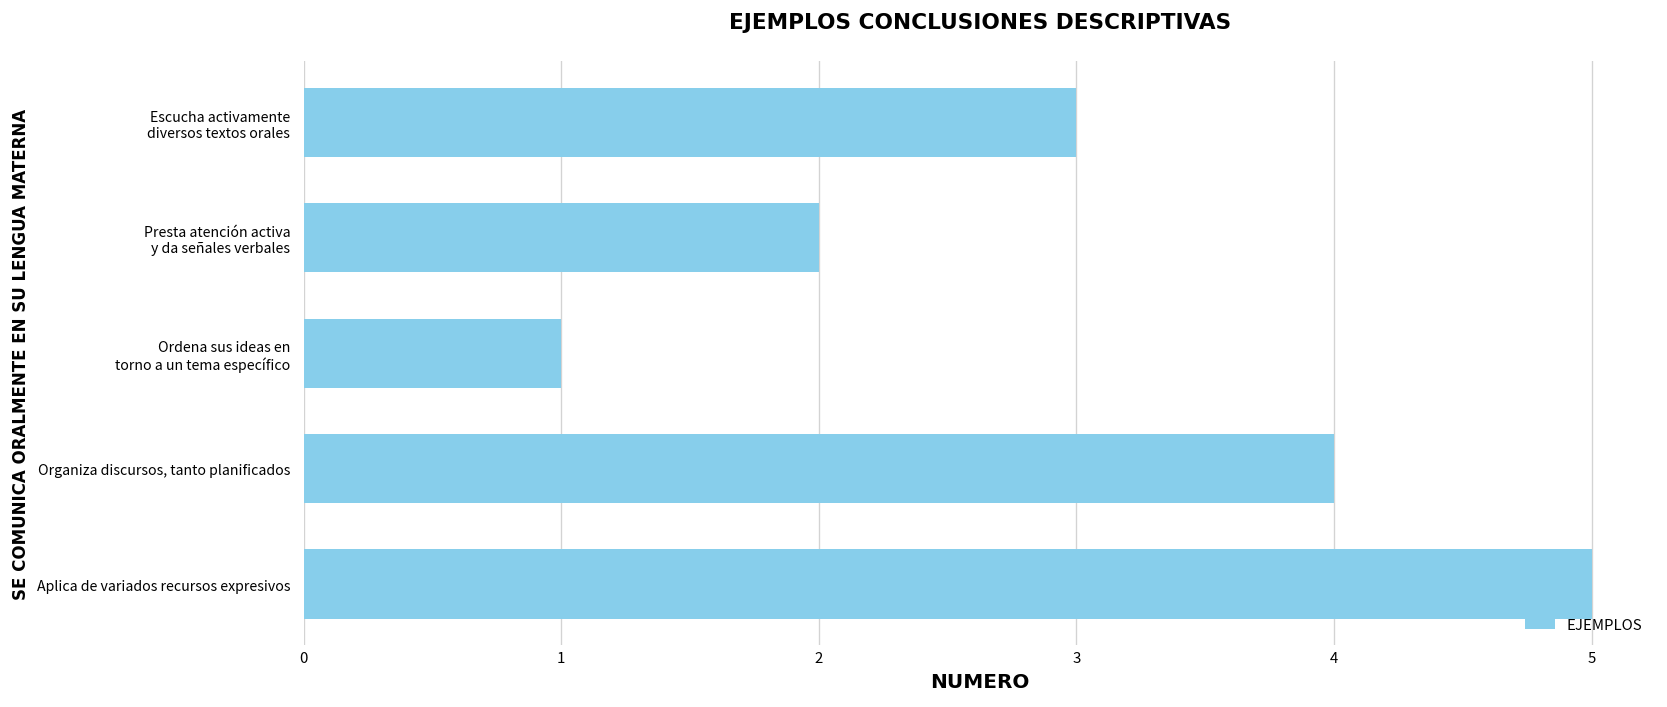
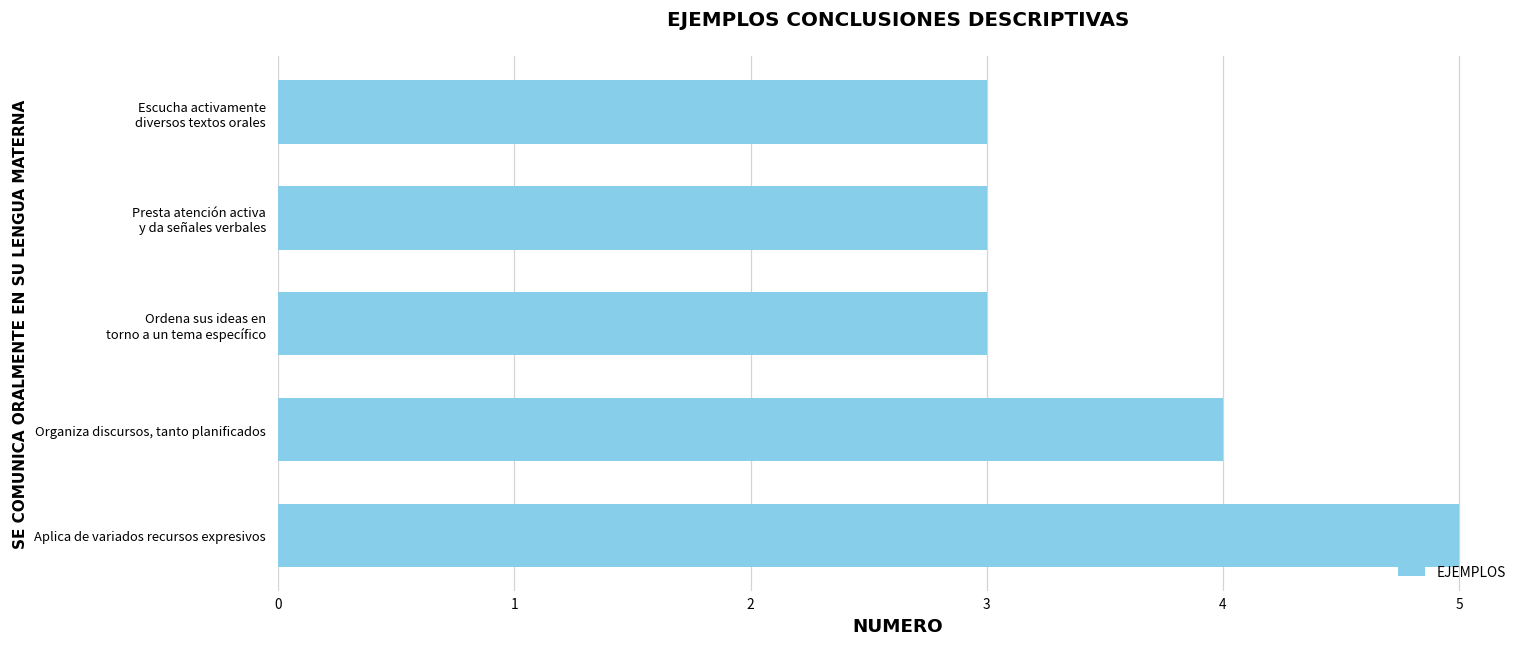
  {
    "Escucha activamente diversos textos orales": 3,
-   "Presta atención activa y da señales verbales": 2,
-   "Ordena sus ideas en torno a un tema específico": 1,
+   "Presta atención activa y da señales verbales": 3,
+   "Ordena sus ideas en torno a un tema específico": 3,
    "Organiza discursos, tanto planificados": 4,
    "Aplica de variados recursos expresivos": 5
  }
